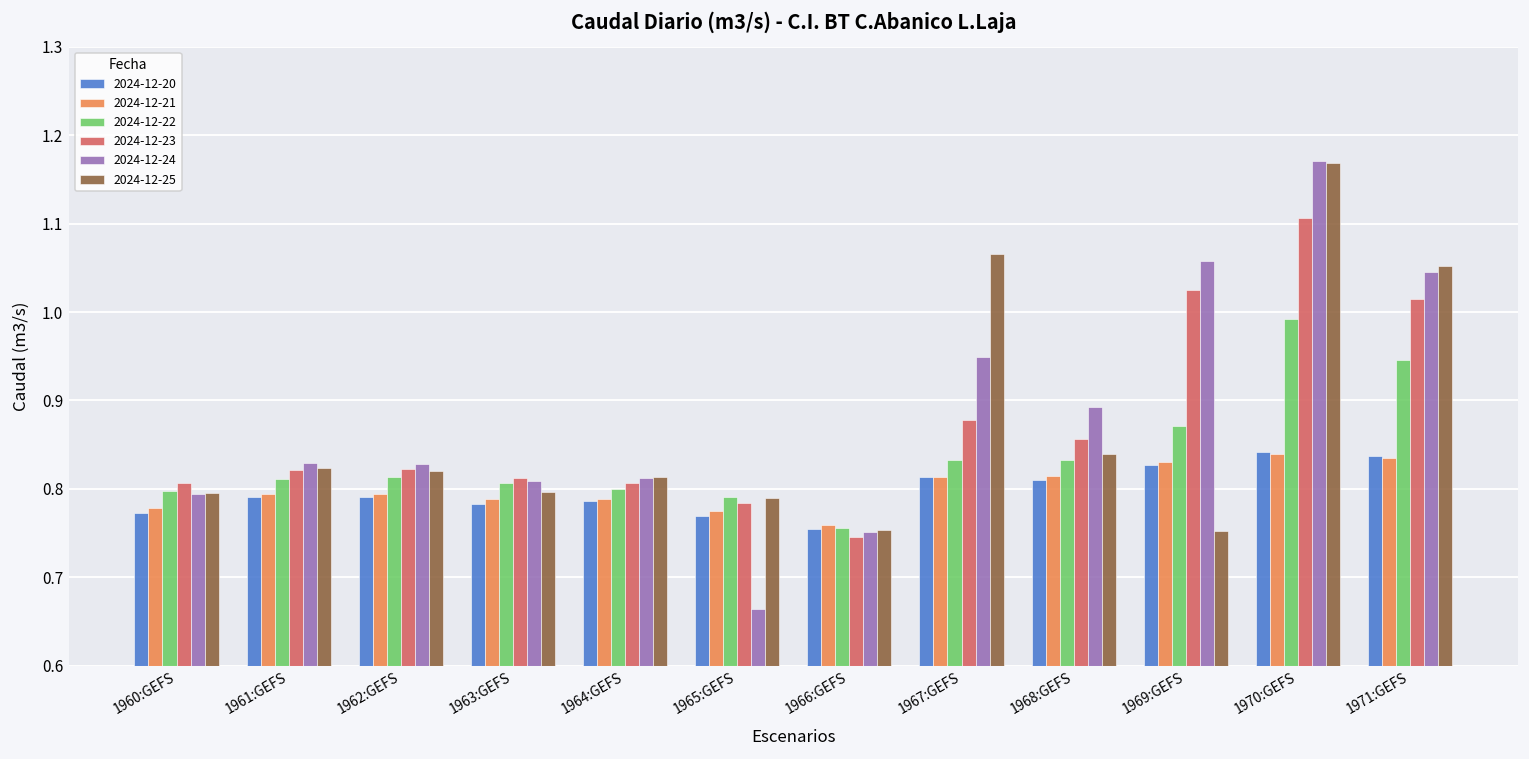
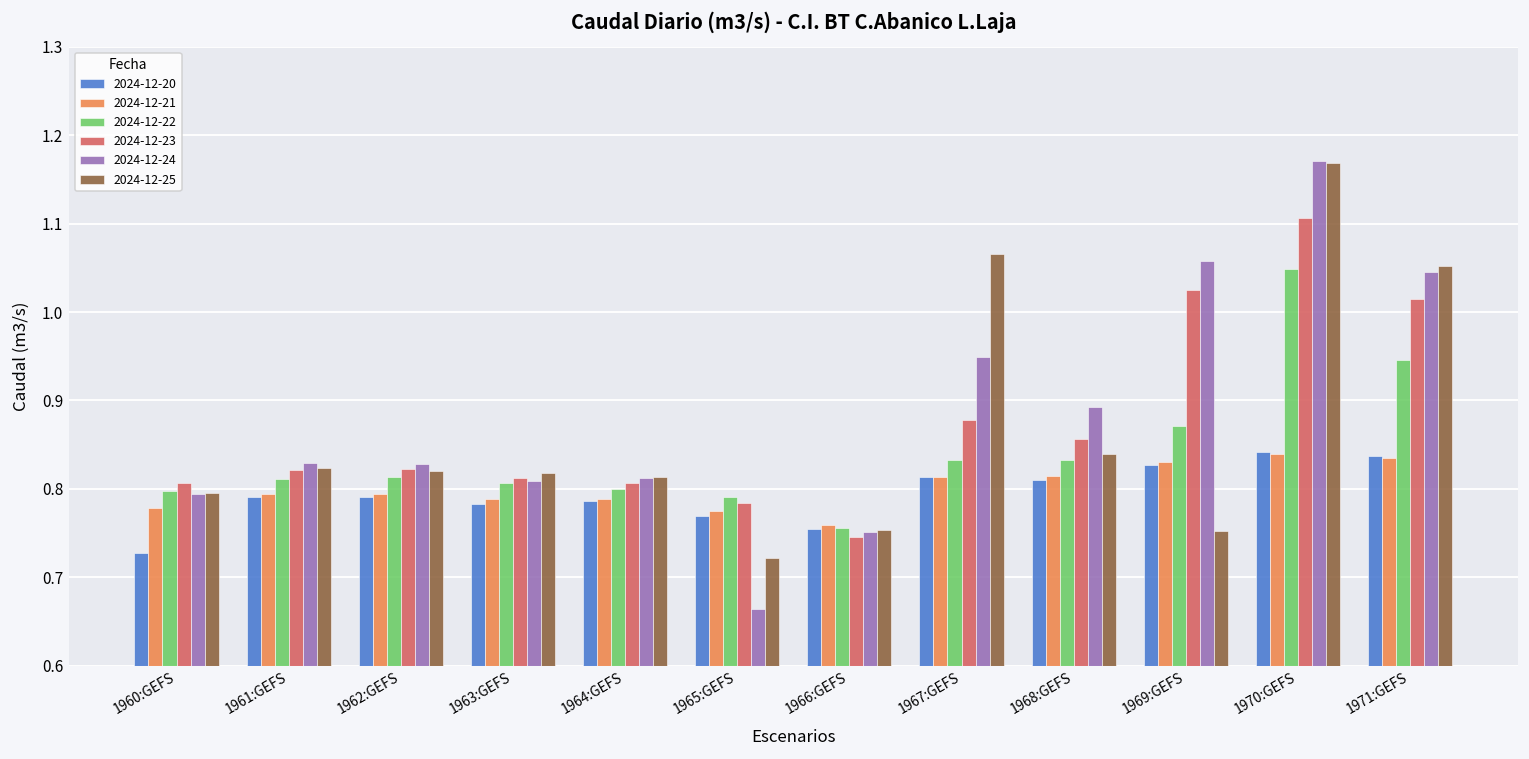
  {
    "2024-12-20": {
-     "1960:GEFS": 0.77,
+     "1960:GEFS": 0.73,
      "1961:GEFS": 0.79,
      "1962:GEFS": 0.79,
      "1963:GEFS": 0.78,
      "1964:GEFS": 0.79,
      "1965:GEFS": 0.77,
      "1966:GEFS": 0.75,
      "1967:GEFS": 0.81,
      "1968:GEFS": 0.81,
      "1969:GEFS": 0.83,
      "1970:GEFS": 0.84,
      "1971:GEFS": 0.84
    },
    "2024-12-22": {
      "1960:GEFS": 0.80,
      "1961:GEFS": 0.81,
      "1962:GEFS": 0.81,
      "1963:GEFS": 0.81,
      "1964:GEFS": 0.80,
      "1965:GEFS": 0.79,
      "1966:GEFS": 0.76,
      "1967:GEFS": 0.83,
      "1968:GEFS": 0.83,
      "1969:GEFS": 0.87,
-     "1970:GEFS": 0.99,
+     "1970:GEFS": 1.05,
      "1971:GEFS": 0.95
    },
    "2024-12-24": {
      "1960:GEFS": 0.79,
      "1961:GEFS": 0.83,
      "1962:GEFS": 0.83,
      "1963:GEFS": 0.81,
      "1964:GEFS": 0.81,
      "1965:GEFS": 0.66,
      "1966:GEFS": 0.75,
      "1967:GEFS": 0.95,
      "1968:GEFS": 0.89,
      "1969:GEFS": 1.06,
      "1970:GEFS": 1.17,
      "1971:GEFS": 1.05
    },
    "2024-12-25": {
      "1960:GEFS": 0.80,
      "1961:GEFS": 0.82,
      "1962:GEFS": 0.82,
-     "1963:GEFS": 0.80,
+     "1963:GEFS": 0.82,
      "1964:GEFS": 0.81,
-     "1965:GEFS": 0.79,
+     "1965:GEFS": 0.72,
      "1966:GEFS": 0.75,
      "1967:GEFS": 1.07,
      "1968:GEFS": 0.84,
      "1969:GEFS": 0.75,
      "1970:GEFS": 1.17,
      "1971:GEFS": 1.05
    }
  }
